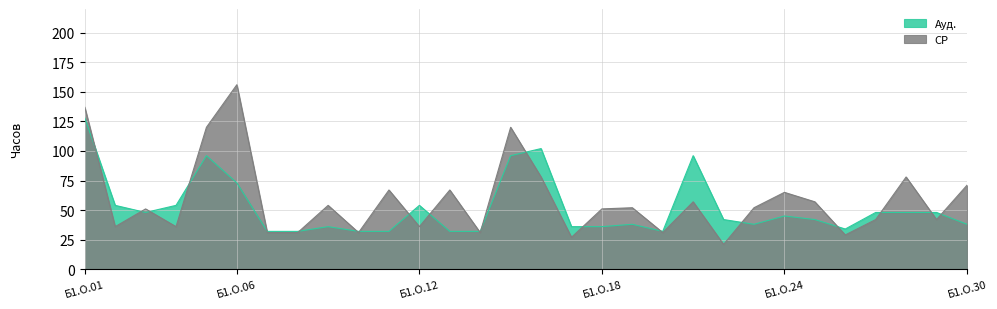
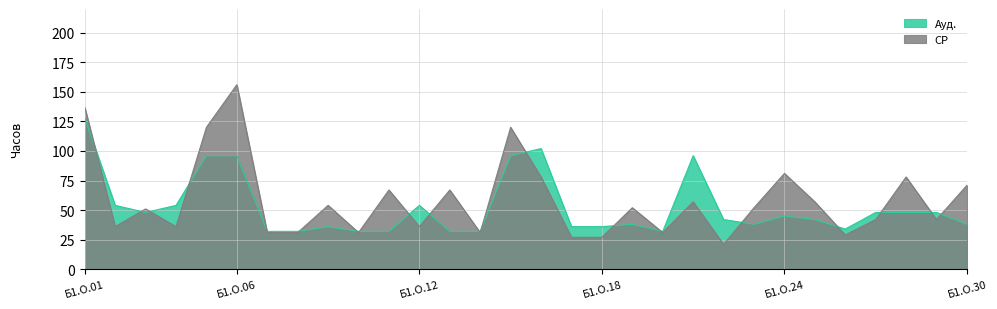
  {
    "Ауд.": {
      "Б1.О.01": 128,
-     "Б1.О.06": 73,
+     "Б1.О.06": 96,
      "Б1.О.12": 54,
      "Б1.О.18": 36,
      "Б1.О.24": 45,
      "Б1.О.30": 38
    },
    "СР": {
      "Б1.О.01": 137,
      "Б1.О.06": 156,
      "Б1.О.12": 36,
-     "Б1.О.18": 51,
-     "Б1.О.24": 65,
+     "Б1.О.18": 27,
+     "Б1.О.24": 81,
      "Б1.О.30": 71
    }
  }
